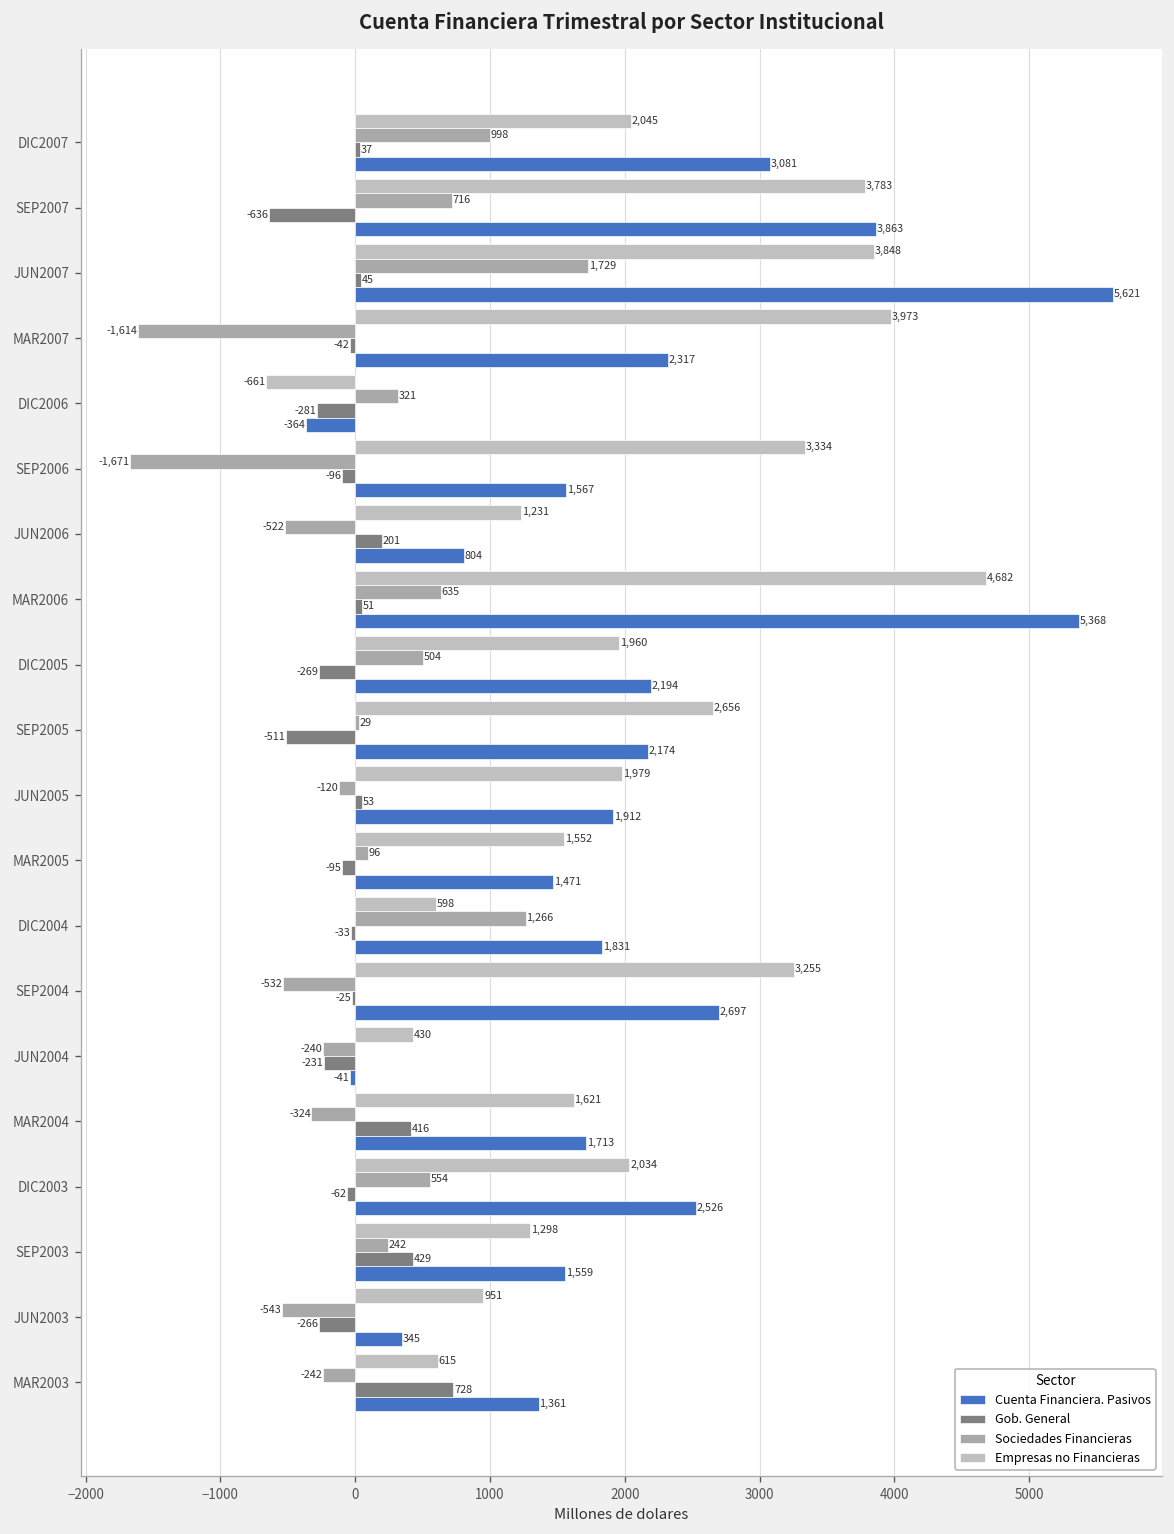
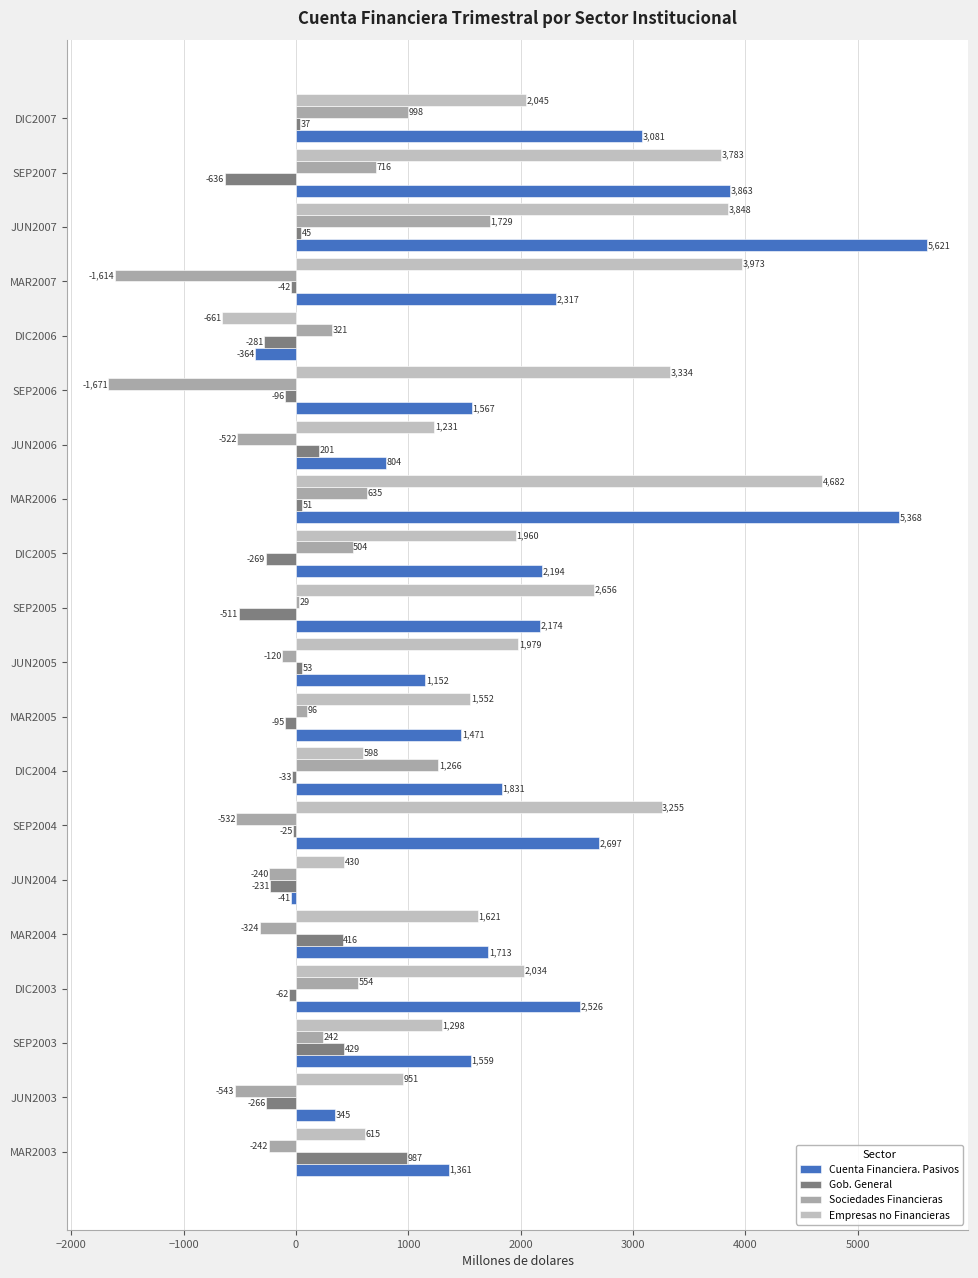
  {
    "Cuenta Financiera. Pasivos": {
      "DIC2007": "3,081",
      "SEP2007": "3,863",
      "JUN2007": "5,621",
      "MAR2007": "2,317",
      "DIC2006": "-364",
      "SEP2006": "1,567",
      "JUN2006": "804",
      "MAR2006": "5,368",
      "DIC2005": "2,194",
      "SEP2005": "2,174",
-     "JUN2005": "1,912",
+     "JUN2005": "1,152",
      "MAR2005": "1,471",
      "DIC2004": "1,831",
      "SEP2004": "2,697",
      "JUN2004": "-41",
      "MAR2004": "1,713",
      "DIC2003": "2,526",
      "SEP2003": "1,559",
      "JUN2003": "345",
      "MAR2003": "1,361"
    },
    "Gob. General": {
      "DIC2007": "37",
      "SEP2007": "-636",
      "JUN2007": "45",
      "MAR2007": "-42",
      "DIC2006": "-281",
      "SEP2006": "-96",
      "JUN2006": "201",
      "MAR2006": "51",
      "DIC2005": "-269",
      "SEP2005": "-511",
      "JUN2005": "53",
      "MAR2005": "-95",
      "DIC2004": "-33",
      "SEP2004": "-25",
      "JUN2004": "-231",
      "MAR2004": "416",
      "DIC2003": "-62",
      "SEP2003": "429",
      "JUN2003": "-266",
-     "MAR2003": "728"
+     "MAR2003": "987"
    }
  }
